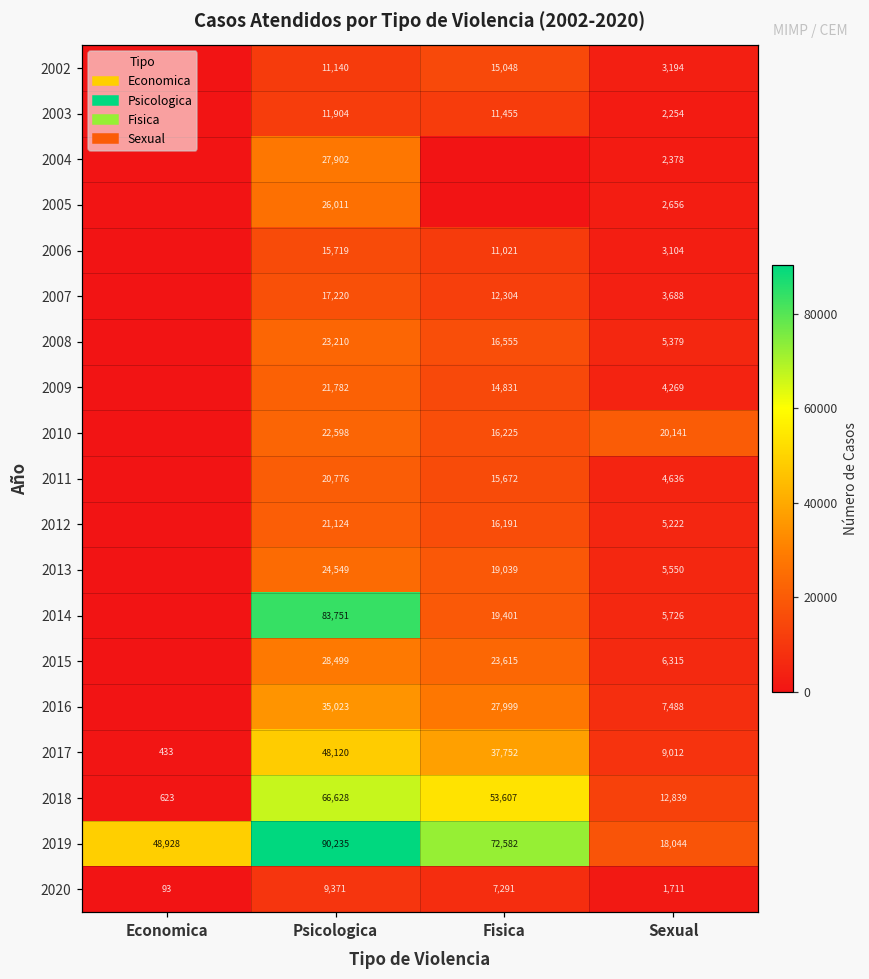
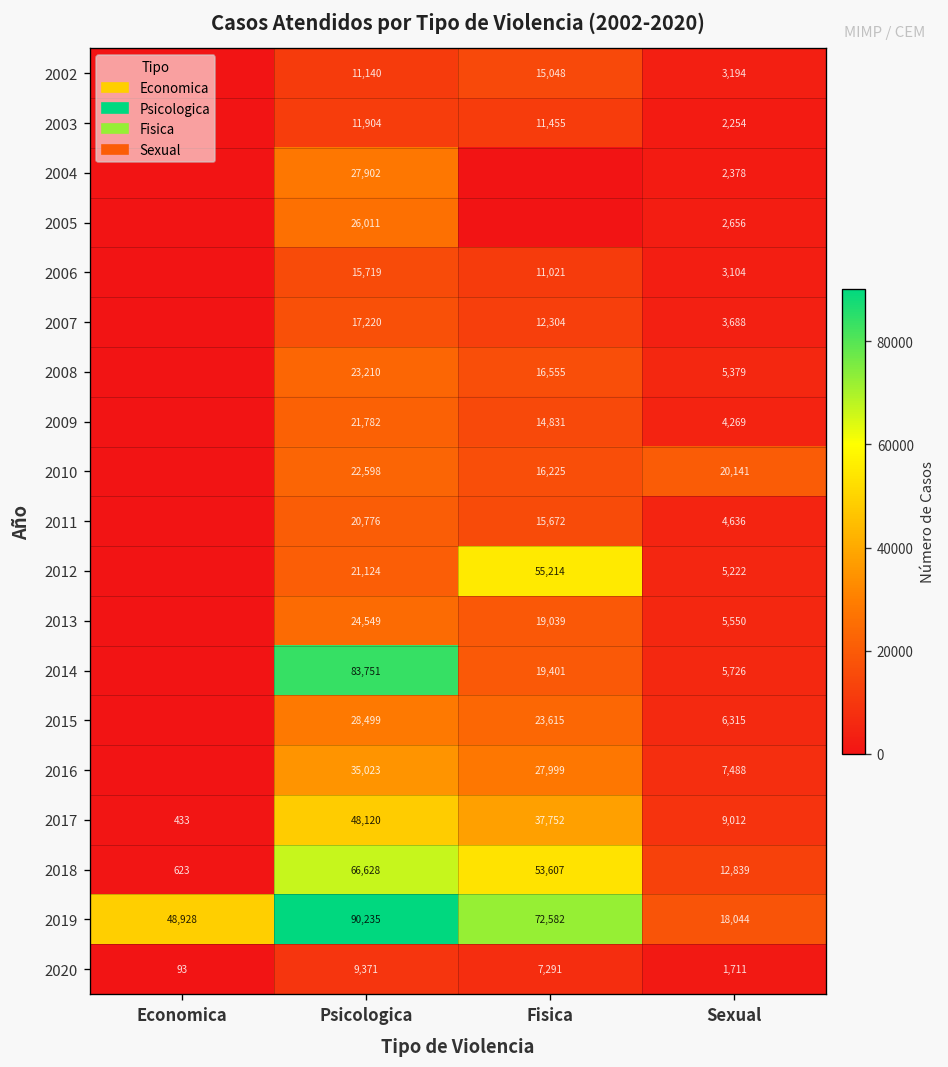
  {
    "2002": {
      "Psicologica": "11,140",
      "Fisica": "15,048",
      "Sexual": "3,194"
    },
    "2003": {
      "Psicologica": "11,904",
      "Fisica": "11,455",
      "Sexual": "2,254"
    },
    "2004": {
      "Psicologica": "27,902",
      "Sexual": "2,378"
    },
    "2005": {
      "Psicologica": "26,011",
      "Sexual": "2,656"
    },
    "2006": {
      "Psicologica": "15,719",
      "Fisica": "11,021",
      "Sexual": "3,104"
    },
    "2007": {
      "Psicologica": "17,220",
      "Fisica": "12,304",
      "Sexual": "3,688"
    },
    "2008": {
      "Psicologica": "23,210",
      "Fisica": "16,555",
      "Sexual": "5,379"
    },
    "2009": {
      "Psicologica": "21,782",
      "Fisica": "14,831",
      "Sexual": "4,269"
    },
    "2010": {
      "Psicologica": "22,598",
      "Fisica": "16,225",
      "Sexual": "20,141"
    },
    "2011": {
      "Psicologica": "20,776",
      "Fisica": "15,672",
      "Sexual": "4,636"
    },
    "2012": {
      "Psicologica": "21,124",
-     "Fisica": "16,191",
+     "Fisica": "55,214",
      "Sexual": "5,222"
    },
    "2013": {
      "Psicologica": "24,549",
      "Fisica": "19,039",
      "Sexual": "5,550"
    },
    "2014": {
      "Psicologica": "83,751",
      "Fisica": "19,401",
      "Sexual": "5,726"
    },
    "2015": {
      "Psicologica": "28,499",
      "Fisica": "23,615",
      "Sexual": "6,315"
    },
    "2016": {
      "Psicologica": "35,023",
      "Fisica": "27,999",
      "Sexual": "7,488"
    },
    "2017": {
      "Economica": "433",
      "Psicologica": "48,120",
      "Fisica": "37,752",
      "Sexual": "9,012"
    },
    "2018": {
      "Economica": "623",
      "Psicologica": "66,628",
      "Fisica": "53,607",
      "Sexual": "12,839"
    },
    "2019": {
      "Economica": "48,928",
      "Psicologica": "90,235",
      "Fisica": "72,582",
      "Sexual": "18,044"
    },
    "2020": {
      "Economica": "93",
      "Psicologica": "9,371",
      "Fisica": "7,291",
      "Sexual": "1,711"
    }
  }
